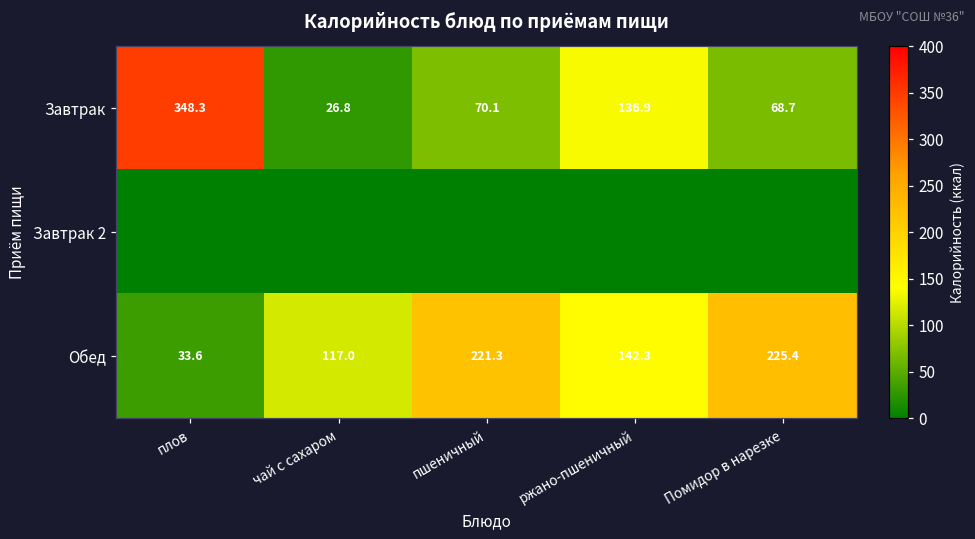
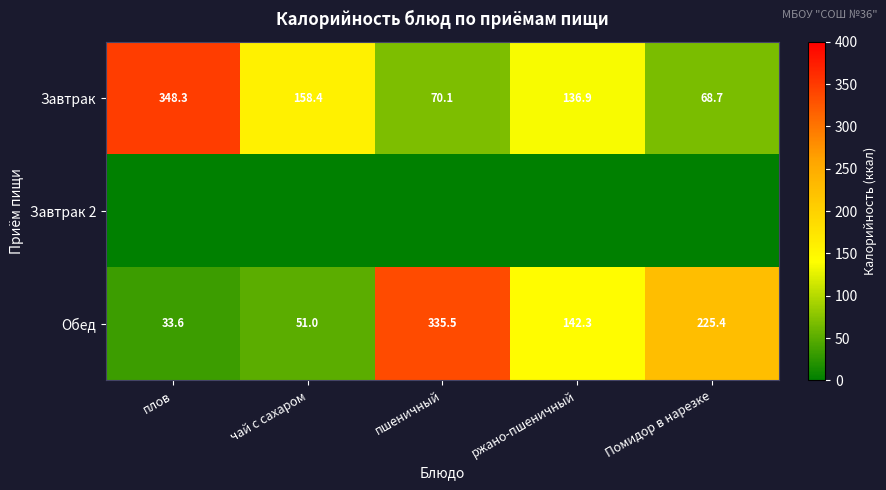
  {
    "Завтрак": {
      "плов": 348.3,
-     "чай с сахаром": 26.8,
+     "чай с сахаром": 158.4,
      "пшеничный": 70.1,
      "ржано-пшеничный": 136.9,
      "Помидор в нарезке": 68.7
    },
    "Обед": {
      "плов": 33.6,
-     "чай с сахаром": 117.0,
-     "пшеничный": 221.3,
+     "чай с сахаром": 51.0,
+     "пшеничный": 335.5,
      "ржано-пшеничный": 142.3,
      "Помидор в нарезке": 225.4
    }
  }
